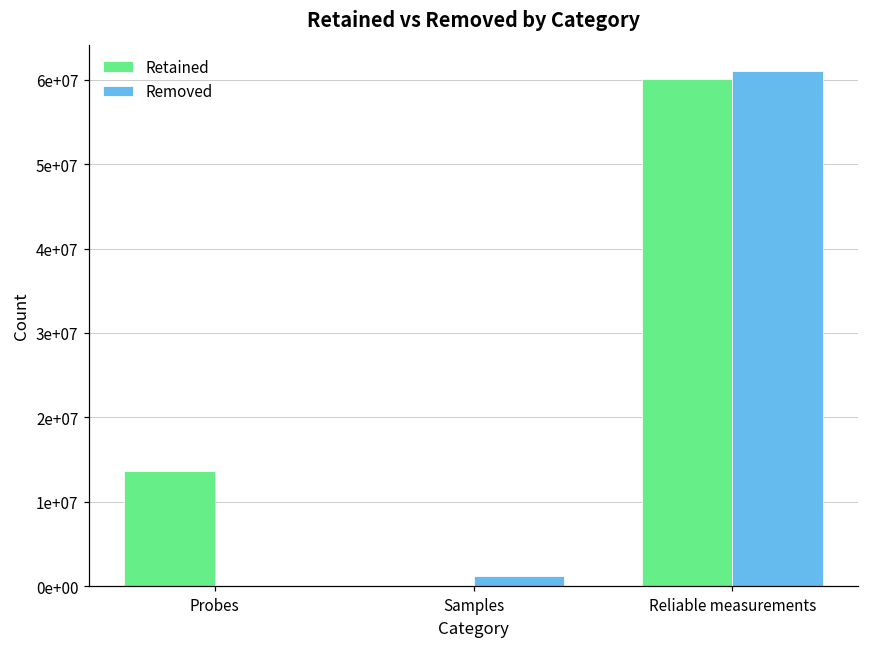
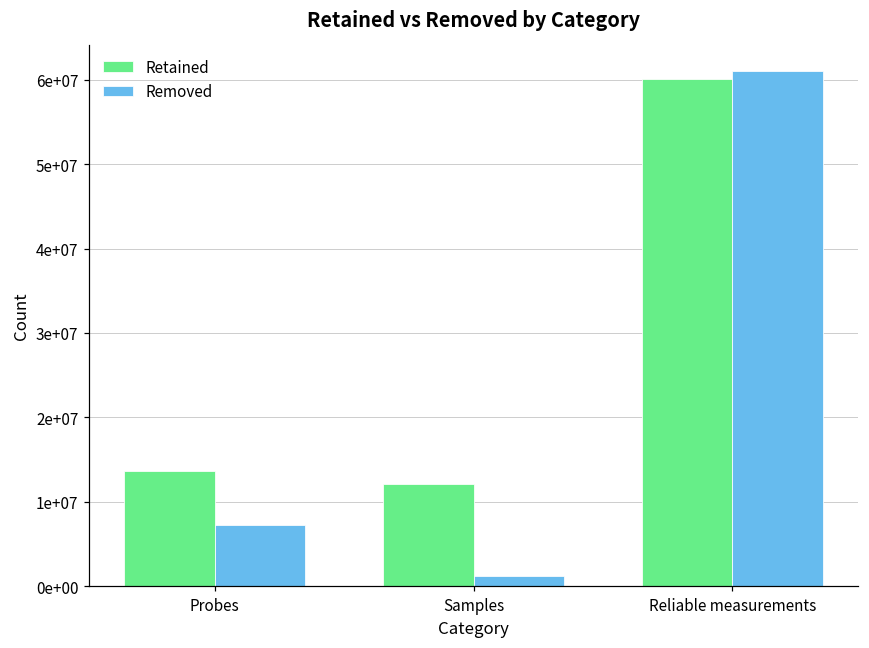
  {
    "Retained": {
      "Probes": 14000000,
-     "Samples": 0,
+     "Samples": 12000000,
      "Reliable measurements": 60000000
    },
    "Removed": {
-     "Probes": 0,
+     "Probes": 7000000,
      "Samples": 1000000,
      "Reliable measurements": 61000000
    }
  }
